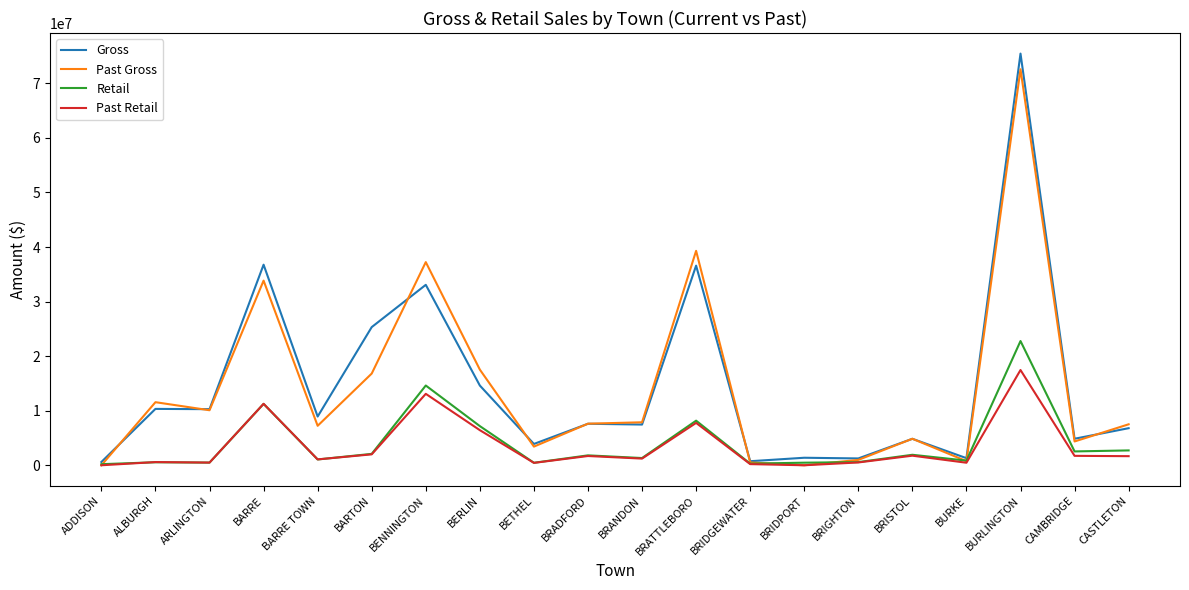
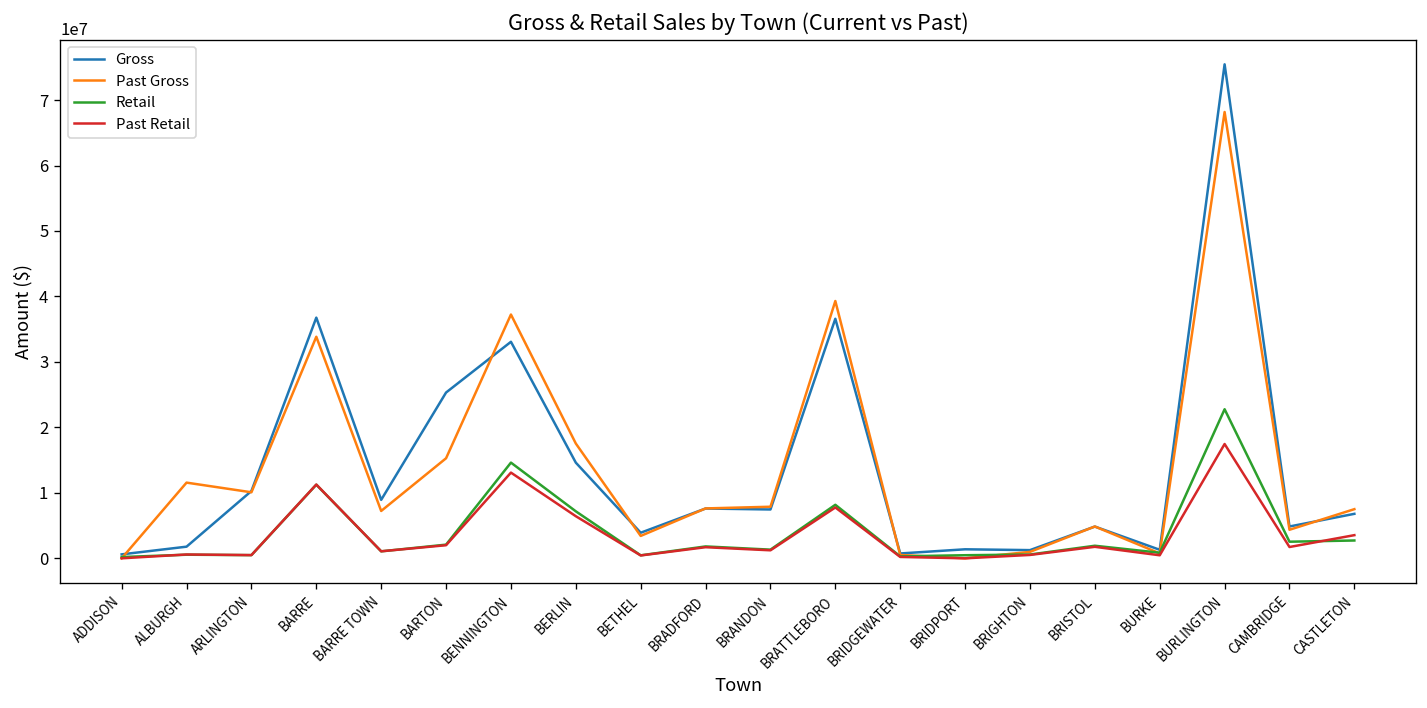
  {
    "Gross": {
-     "ALBURGH": 10000000,
+     "ALBURGH": 2000000,
      "BARRE": 37000000,
      "BARRE TOWN": 9000000,
      "BARTON": 25000000,
      "BENNINGTON": 33000000,
      "BERLIN": 15000000,
      "BETHEL": 4000000,
      "BRATTLEBORO": 37000000,
      "BRIDPORT": 1000000,
      "BURLINGTON": 75000000,
      "CAMBRIDGE": 5000000,
      "CASTLETON": 7000000
    },
    "Past Gross": {
      "ALBURGH": 12000000,
      "BARRE": 34000000,
      "BARRE TOWN": 7000000,
-     "BARTON": 17000000,
+     "BARTON": 15000000,
      "BENNINGTON": 37000000,
      "BERLIN": 18000000,
      "BETHEL": 3000000,
      "BRATTLEBORO": 39000000,
-     "BURLINGTON": 73000000,
+     "BURLINGTON": 68000000,
      "CAMBRIDGE": 4000000,
      "CASTLETON": 8000000
    },
    "Retail": {
      "BENNINGTON": 15000000,
      "BERLIN": 7000000,
      "BRIDPORT": 0,
      "BURLINGTON": 23000000,
      "CAMBRIDGE": 3000000,
      "CASTLETON": 3000000
    },
    "Past Retail": {
      "BENNINGTON": 13000000,
      "BERLIN": 6000000,
      "BURLINGTON": 17000000,
      "CAMBRIDGE": 2000000,
-     "CASTLETON": 2000000
+     "CASTLETON": 4000000
    }
  }
